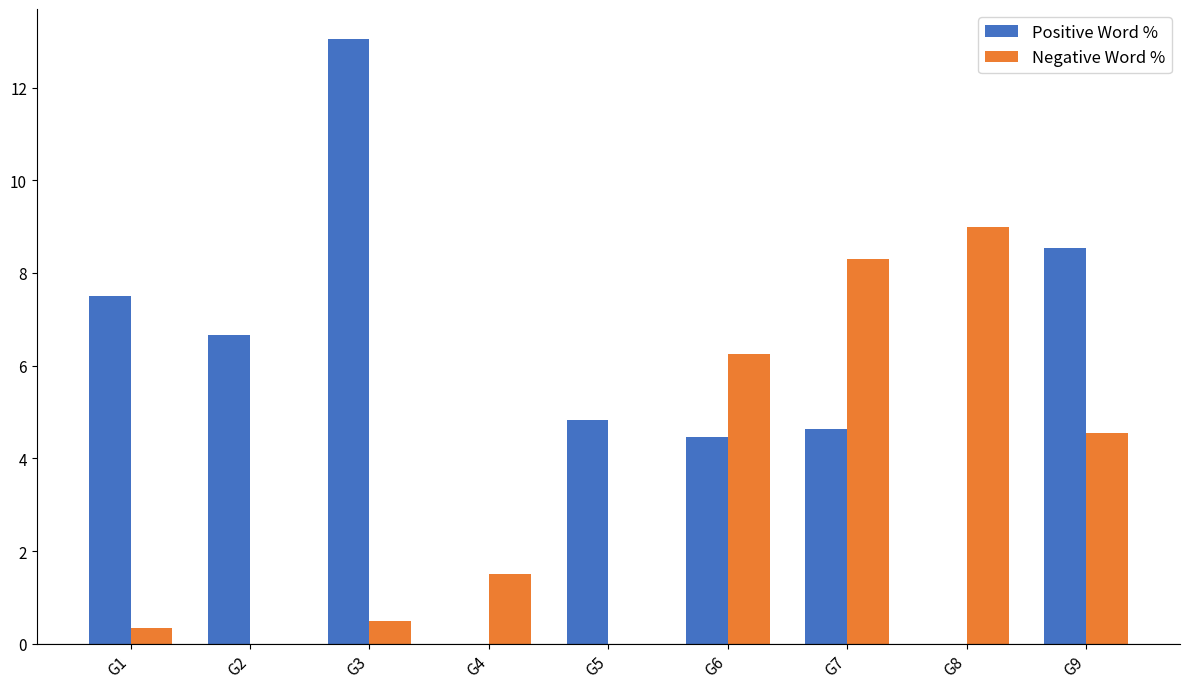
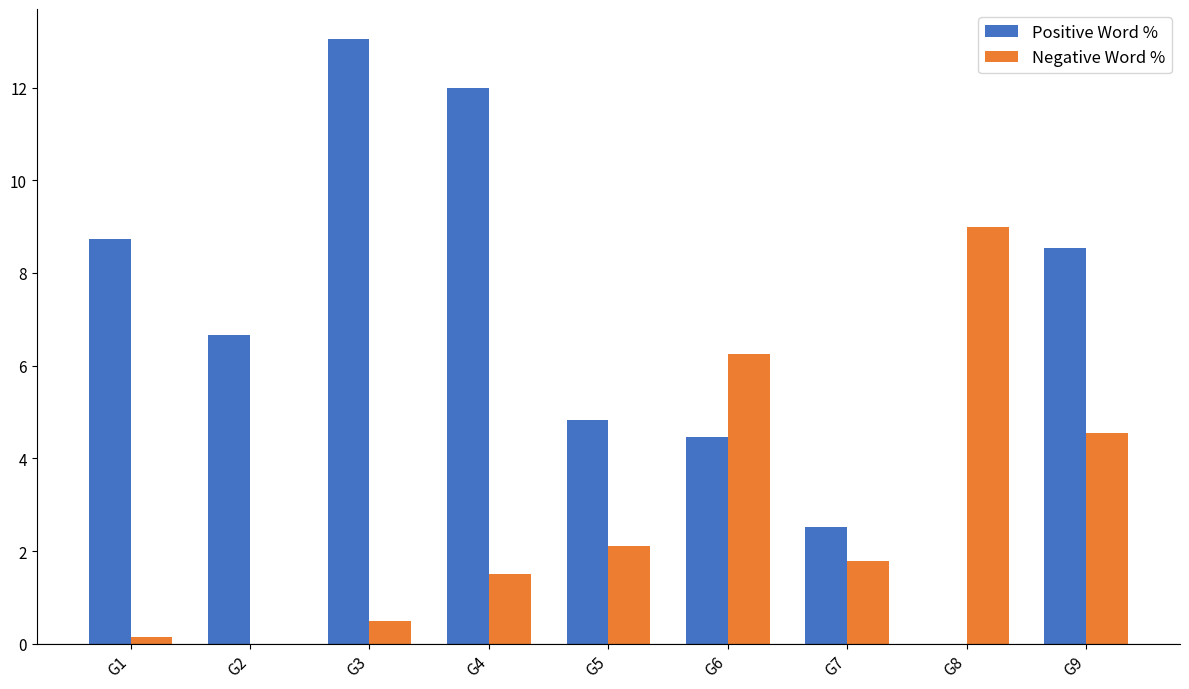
  {
    "Positive Word %": {
-     "G1": 7.5,
+     "G1": 8.7,
      "G2": 6.7,
      "G3": 13.0,
-     "G4": 0,
+     "G4": 12,
      "G5": 4.8,
      "G6": 4.5,
-     "G7": 4.6,
+     "G7": 2.5,
      "G8": 0.0,
      "G9": 8.5
    },
    "Negative Word %": {
-     "G1": 0.3,
+     "G1": 0.1,
      "G2": 0.0,
      "G3": 0.5,
      "G4": 1.5,
-     "G5": 0.0,
+     "G5": 2.1,
      "G6": 6.3,
-     "G7": 8.3,
+     "G7": 1.8,
      "G8": 9.0,
      "G9": 4.5
    }
  }
